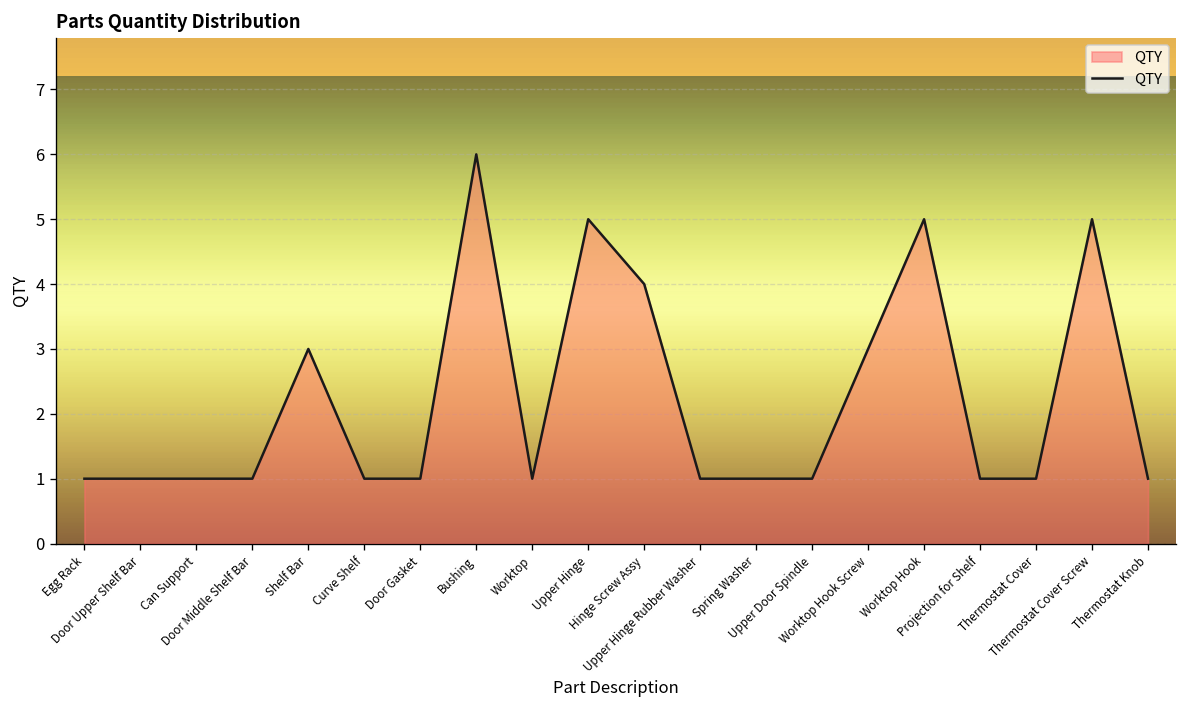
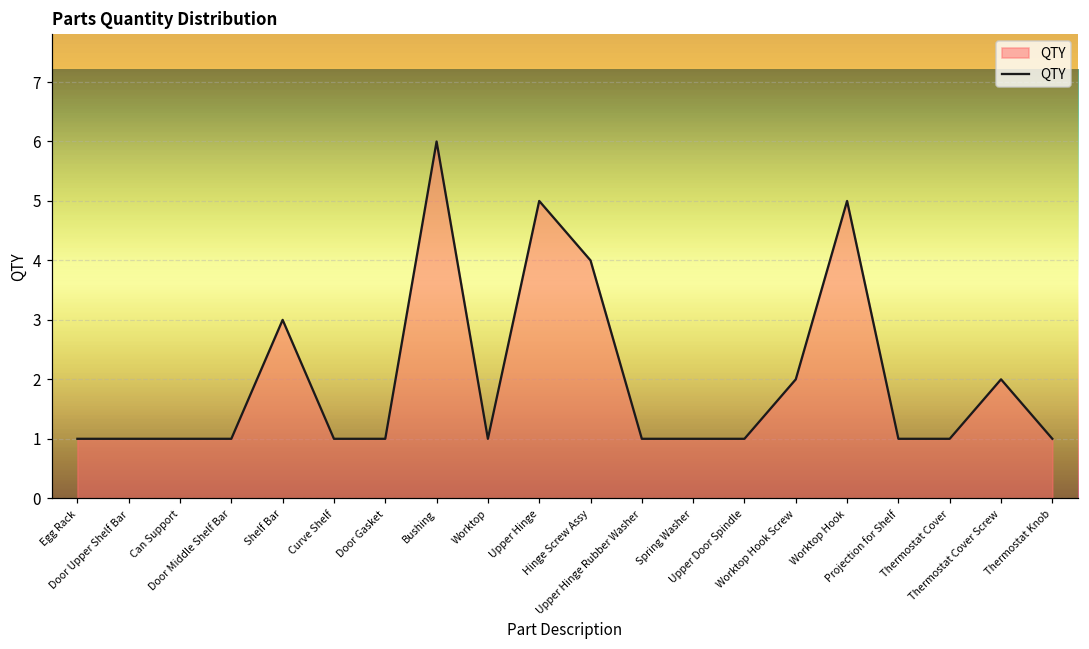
  {
    "Egg Rack": 1,
    "Door Upper Shelf Bar": 1,
    "Can Support": 1,
    "Door Middle Shelf Bar": 1,
    "Shelf Bar": 3,
    "Curve Shelf": 1,
    "Door Gasket": 1,
    "Bushing": 6,
    "Worktop": 1,
    "Upper Hinge": 5,
    "Hinge Screw Assy": 4,
    "Upper Hinge Rubber Washer": 1,
    "Spring Washer": 1,
    "Upper Door Spindle": 1,
-   "Worktop Hook Screw": 3,
+   "Worktop Hook Screw": 2,
    "Worktop Hook": 5,
    "Projection for Shelf": 1,
    "Thermostat Cover": 1,
-   "Thermostat Cover Screw": 5,
+   "Thermostat Cover Screw": 2,
    "Thermostat Knob": 1
  }
